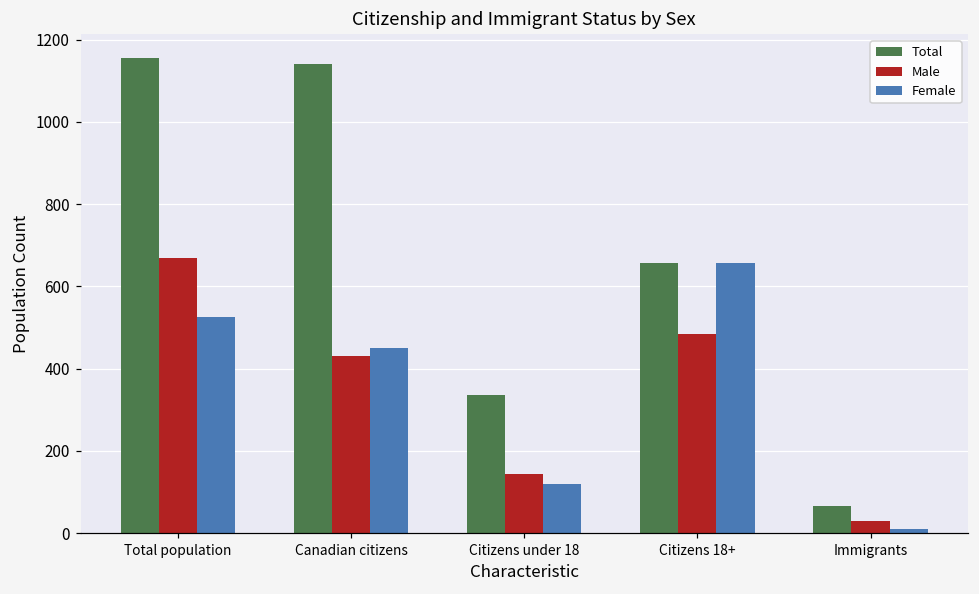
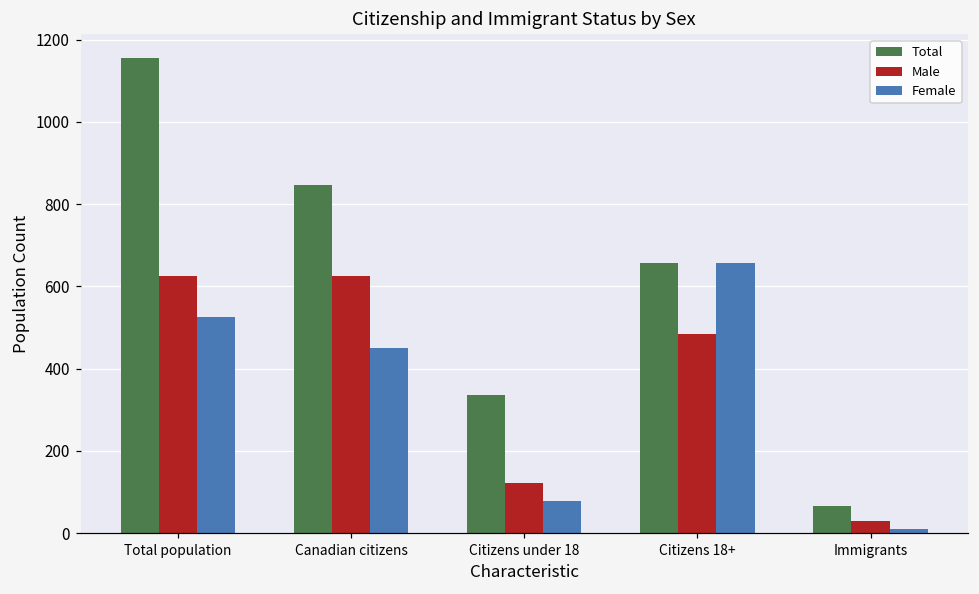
  {
    "Total": {
      "Total population": 1160,
-     "Canadian citizens": 1140,
+     "Canadian citizens": 850,
      "Citizens under 18": 340,
      "Citizens 18+": 660,
      "Immigrants": 70
    },
    "Male": {
-     "Total population": 670,
-     "Canadian citizens": 430,
-     "Citizens under 18": 150,
+     "Total population": 630,
+     "Canadian citizens": 630,
+     "Citizens under 18": 120,
      "Citizens 18+": 490,
      "Immigrants": 30
    },
    "Female": {
      "Total population": 530,
      "Canadian citizens": 450,
-     "Citizens under 18": 120,
+     "Citizens under 18": 80,
      "Citizens 18+": 660,
      "Immigrants": 10
    }
  }
